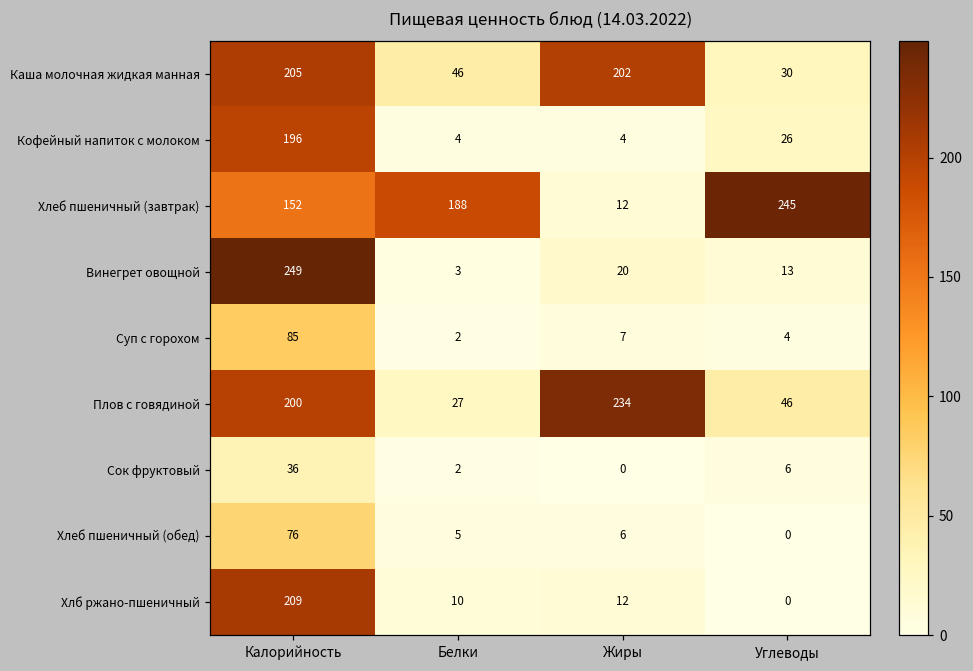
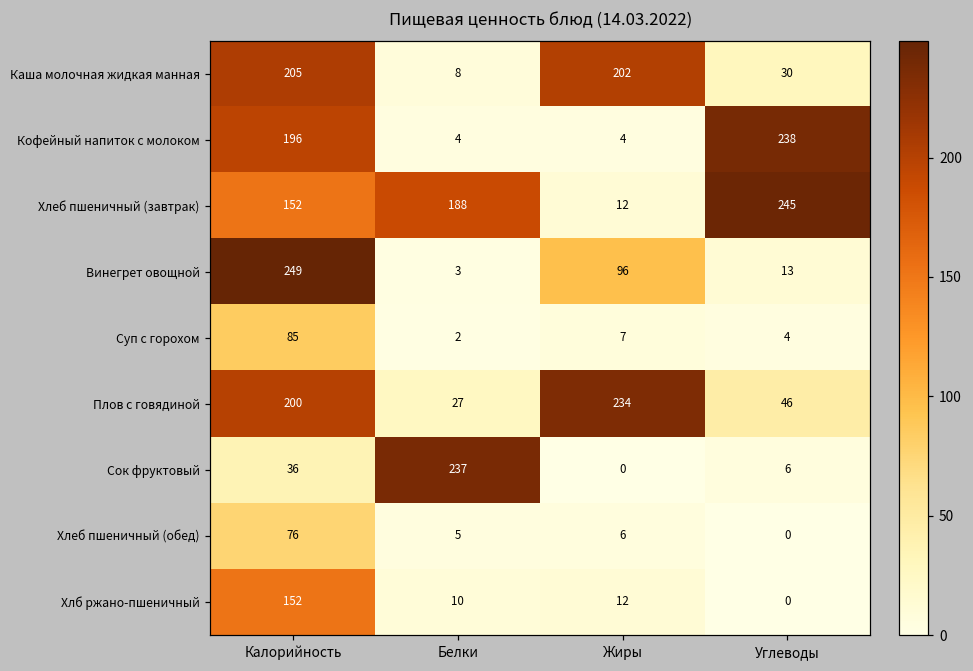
  {
    "Каша молочная жидкая манная": {
      "Калорийность": 205,
-     "Белки": 46,
+     "Белки": 8,
      "Жиры": 202,
      "Углеводы": 30
    },
    "Кофейный напиток с молоком": {
      "Калорийность": 196,
      "Белки": 4,
      "Жиры": 4,
-     "Углеводы": 26
+     "Углеводы": 238
    },
    "Хлеб пшеничный (завтрак)": {
      "Калорийность": 152,
      "Белки": 188,
      "Жиры": 12,
      "Углеводы": 245
    },
    "Винегрет овощной": {
      "Калорийность": 249,
      "Белки": 3,
-     "Жиры": 20,
+     "Жиры": 96,
      "Углеводы": 13
    },
    "Суп с горохом": {
      "Калорийность": 85,
      "Белки": 2,
      "Жиры": 7,
      "Углеводы": 4
    },
    "Плов с говядиной": {
      "Калорийность": 200,
      "Белки": 27,
      "Жиры": 234,
      "Углеводы": 46
    },
    "Сок фруктовый": {
      "Калорийность": 36,
-     "Белки": 2,
+     "Белки": 237,
      "Жиры": 0,
      "Углеводы": 6
    },
    "Хлеб пшеничный (обед)": {
      "Калорийность": 76,
      "Белки": 5,
      "Жиры": 6,
      "Углеводы": 0
    },
    "Хлб ржано-пшеничный": {
-     "Калорийность": 209,
+     "Калорийность": 152,
      "Белки": 10,
      "Жиры": 12,
      "Углеводы": 0
    }
  }
